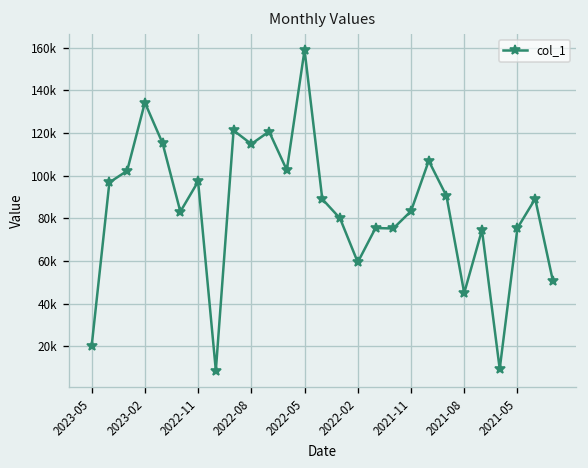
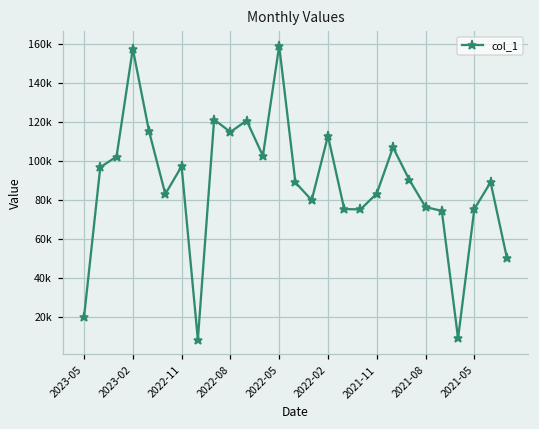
  {
    "2023-05": 20000,
-   "2023-02": 134000,
+   "2023-02": 157000,
    "2022-11": 97000,
    "2022-08": 115000,
    "2022-05": 159000,
-   "2022-02": 59000,
+   "2022-02": 113000,
    "2021-11": 83000,
-   "2021-08": 45000,
+   "2021-08": 76000,
    "2021-05": 75000
  }
